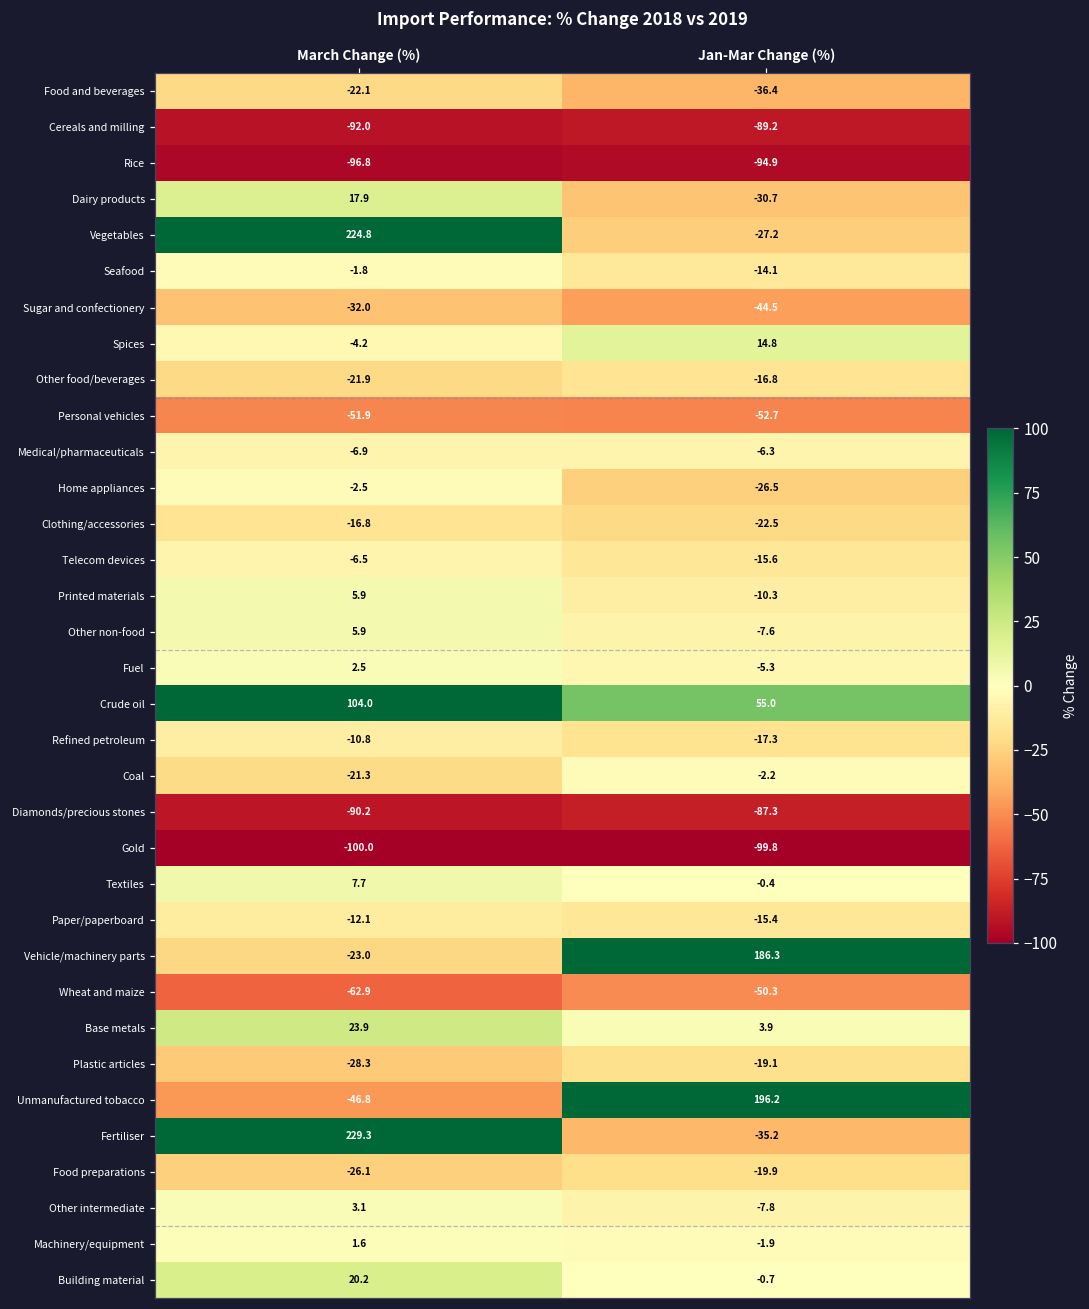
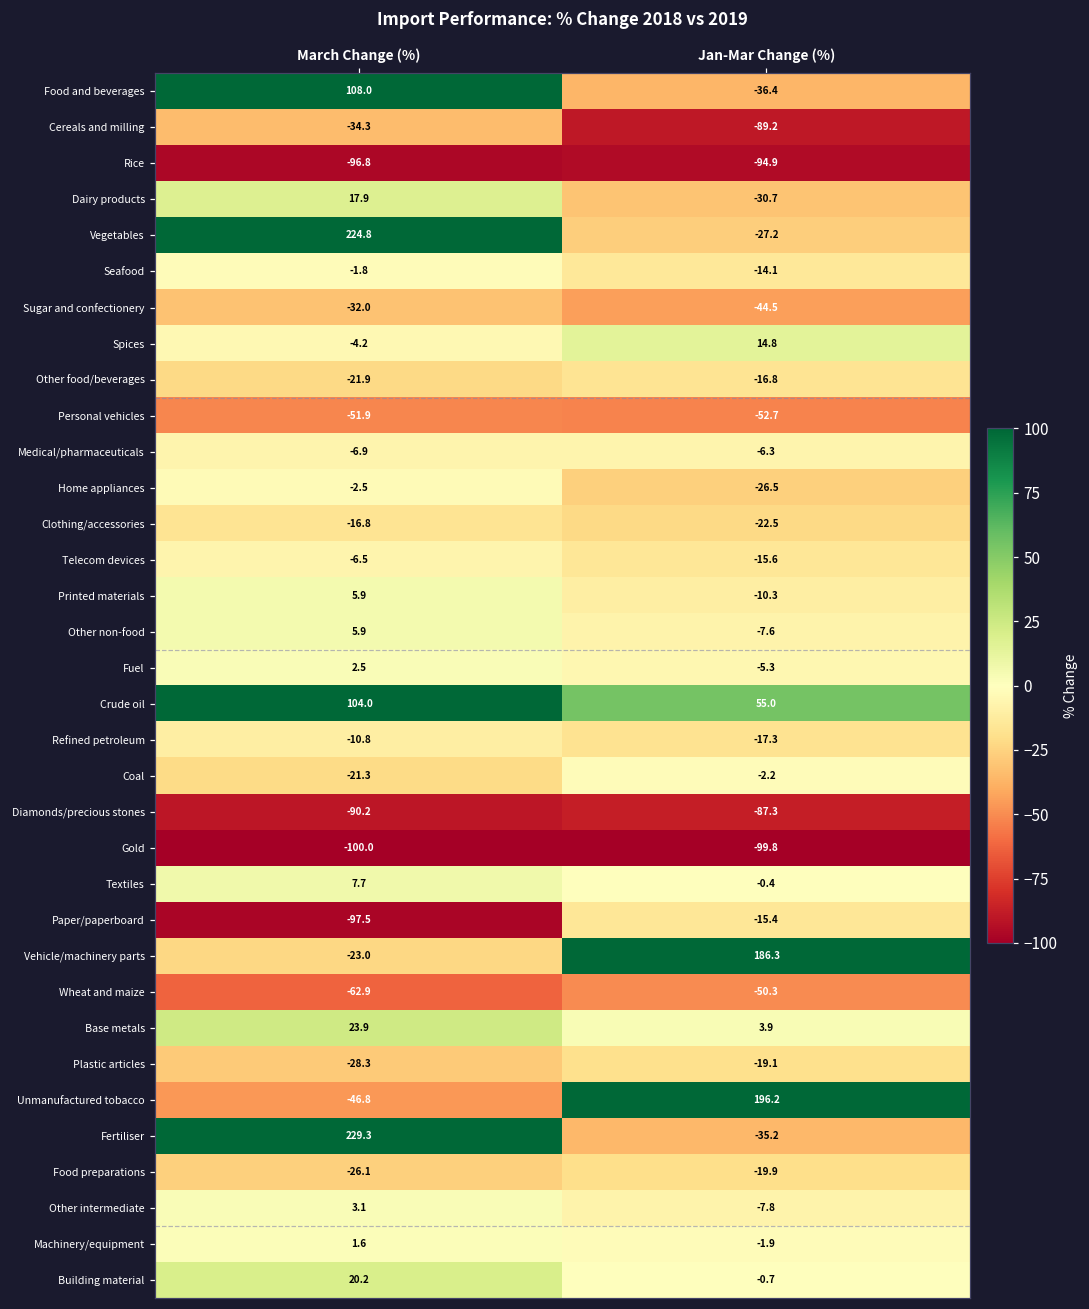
  {
    "Food and beverages": {
-     "March Change (%)": -22.1,
+     "March Change (%)": 108.0,
      "Jan-Mar Change (%)": -36.4
    },
    "Cereals and milling": {
-     "March Change (%)": -92.0,
+     "March Change (%)": -34.3,
      "Jan-Mar Change (%)": -89.2
    },
    "Rice": {
      "March Change (%)": -96.8,
      "Jan-Mar Change (%)": -94.9
    },
    "Dairy products": {
      "March Change (%)": 17.9,
      "Jan-Mar Change (%)": -30.7
    },
    "Vegetables": {
      "March Change (%)": 224.8,
      "Jan-Mar Change (%)": -27.2
    },
    "Seafood": {
      "March Change (%)": -1.8,
      "Jan-Mar Change (%)": -14.1
    },
    "Sugar and confectionery": {
      "March Change (%)": -32.0,
      "Jan-Mar Change (%)": -44.5
    },
    "Spices": {
      "March Change (%)": -4.2,
      "Jan-Mar Change (%)": 14.8
    },
    "Other food/beverages": {
      "March Change (%)": -21.9,
      "Jan-Mar Change (%)": -16.8
    },
    "Personal vehicles": {
      "March Change (%)": -51.9,
      "Jan-Mar Change (%)": -52.7
    },
    "Medical/pharmaceuticals": {
      "March Change (%)": -6.9,
      "Jan-Mar Change (%)": -6.3
    },
    "Home appliances": {
      "March Change (%)": -2.5,
      "Jan-Mar Change (%)": -26.5
    },
    "Clothing/accessories": {
      "March Change (%)": -16.8,
      "Jan-Mar Change (%)": -22.5
    },
    "Telecom devices": {
      "March Change (%)": -6.5,
      "Jan-Mar Change (%)": -15.6
    },
    "Printed materials": {
      "March Change (%)": 5.9,
      "Jan-Mar Change (%)": -10.3
    },
    "Other non-food": {
      "March Change (%)": 5.9,
      "Jan-Mar Change (%)": -7.6
    },
    "Fuel": {
      "March Change (%)": 2.5,
      "Jan-Mar Change (%)": -5.3
    },
    "Crude oil": {
      "March Change (%)": 104.0,
      "Jan-Mar Change (%)": 55.0
    },
    "Refined petroleum": {
      "March Change (%)": -10.8,
      "Jan-Mar Change (%)": -17.3
    },
    "Coal": {
      "March Change (%)": -21.3,
      "Jan-Mar Change (%)": -2.2
    },
    "Diamonds/precious stones": {
      "March Change (%)": -90.2,
      "Jan-Mar Change (%)": -87.3
    },
    "Gold": {
      "March Change (%)": -100.0,
      "Jan-Mar Change (%)": -99.8
    },
    "Textiles": {
      "March Change (%)": 7.7,
      "Jan-Mar Change (%)": -0.4
    },
    "Paper/paperboard": {
-     "March Change (%)": -12.1,
+     "March Change (%)": -97.5,
      "Jan-Mar Change (%)": -15.4
    },
    "Vehicle/machinery parts": {
      "March Change (%)": -23.0,
      "Jan-Mar Change (%)": 186.3
    },
    "Wheat and maize": {
      "March Change (%)": -62.9,
      "Jan-Mar Change (%)": -50.3
    },
    "Base metals": {
      "March Change (%)": 23.9,
      "Jan-Mar Change (%)": 3.9
    },
    "Plastic articles": {
      "March Change (%)": -28.3,
      "Jan-Mar Change (%)": -19.1
    },
    "Unmanufactured tobacco": {
      "March Change (%)": -46.8,
      "Jan-Mar Change (%)": 196.2
    },
    "Fertiliser": {
      "March Change (%)": 229.3,
      "Jan-Mar Change (%)": -35.2
    },
    "Food preparations": {
      "March Change (%)": -26.1,
      "Jan-Mar Change (%)": -19.9
    },
    "Other intermediate": {
      "March Change (%)": 3.1,
      "Jan-Mar Change (%)": -7.8
    },
    "Machinery/equipment": {
      "March Change (%)": 1.6,
      "Jan-Mar Change (%)": -1.9
    },
    "Building material": {
      "March Change (%)": 20.2,
      "Jan-Mar Change (%)": -0.7
    }
  }
